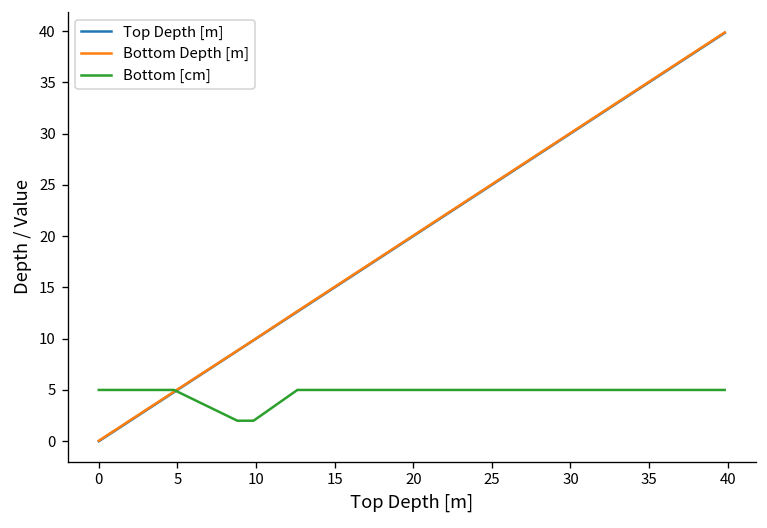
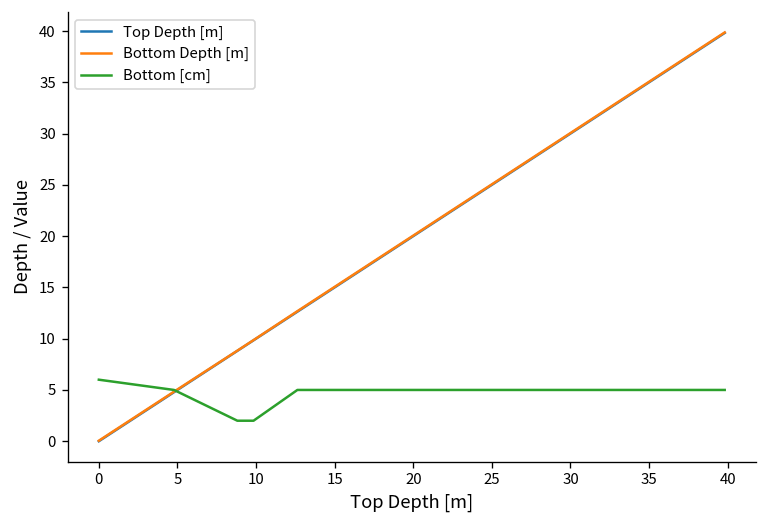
  {
    "Bottom [cm]": {
-     "0": 5
+     "0": 6
    }
  }
